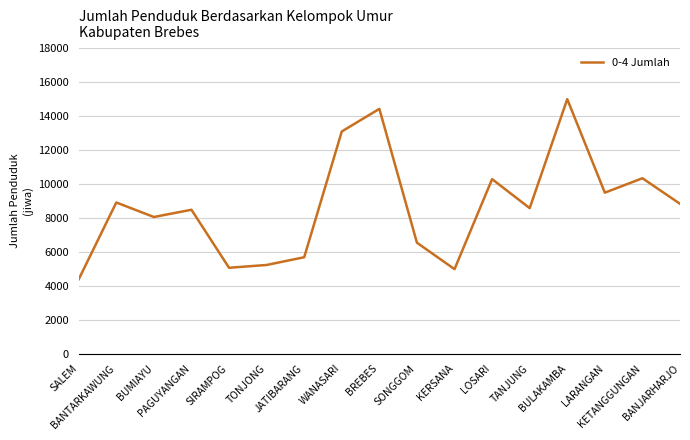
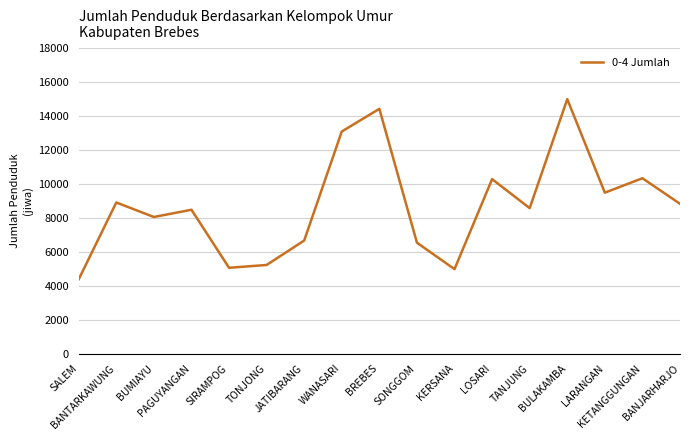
  {
    "SALEM": 4400,
    "BANTARKAWUNG": 8900,
    "BUMIAYU": 8100,
    "PAGUYANGAN": 8500,
    "SIRAMPOG": 5100,
    "TONJONG": 5200,
-   "JATIBARANG": 5700,
+   "JATIBARANG": 6700,
    "WANASARI": 13100,
    "BREBES": 14400,
    "SONGGOM": 6500,
    "KERSANA": 5000,
    "LOSARI": 10300,
    "TANJUNG": 8600,
    "BULAKAMBA": 15000,
    "LARANGAN": 9500,
    "KETANGGUNGAN": 10300,
    "BANJARHARJO": 8800
  }
